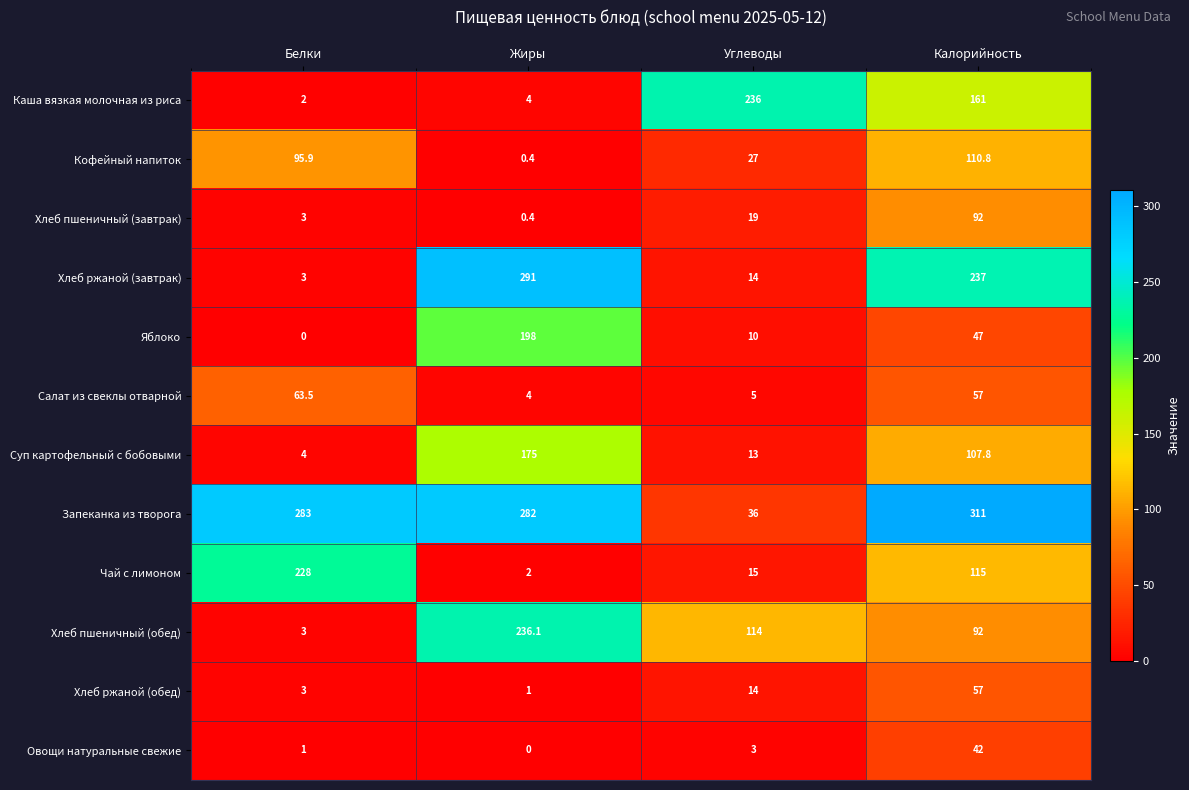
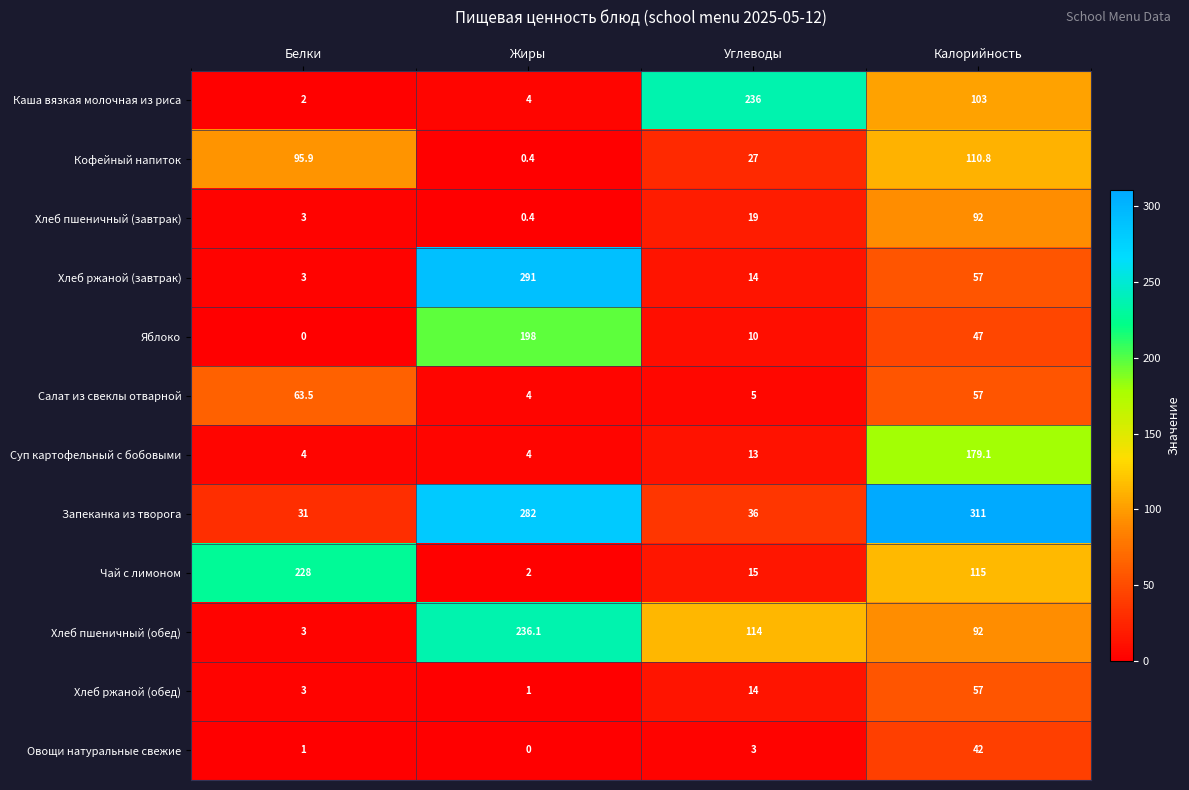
  {
    "Каша вязкая молочная из риса": {
      "Белки": 2,
      "Жиры": 4,
      "Углеводы": 236,
-     "Калорийность": 161
+     "Калорийность": 103
    },
    "Кофейный напиток": {
      "Белки": 95.9,
      "Жиры": 0.4,
      "Углеводы": 27,
      "Калорийность": 110.8
    },
    "Хлеб пшеничный (завтрак)": {
      "Белки": 3,
      "Жиры": 0.4,
      "Углеводы": 19,
      "Калорийность": 92
    },
    "Хлеб ржаной (завтрак)": {
      "Белки": 3,
      "Жиры": 291,
      "Углеводы": 14,
-     "Калорийность": 237
+     "Калорийность": 57
    },
    "Яблоко": {
      "Белки": 0,
      "Жиры": 198,
      "Углеводы": 10,
      "Калорийность": 47
    },
    "Салат из свеклы отварной": {
      "Белки": 63.5,
      "Жиры": 4,
      "Углеводы": 5,
      "Калорийность": 57
    },
    "Суп картофельный с бобовыми": {
      "Белки": 4,
-     "Жиры": 175,
+     "Жиры": 4,
      "Углеводы": 13,
-     "Калорийность": 107.8
+     "Калорийность": 179.1
    },
    "Запеканка из творога": {
-     "Белки": 283,
+     "Белки": 31,
      "Жиры": 282,
      "Углеводы": 36,
      "Калорийность": 311
    },
    "Чай с лимоном": {
      "Белки": 228,
      "Жиры": 2,
      "Углеводы": 15,
      "Калорийность": 115
    },
    "Хлеб пшеничный (обед)": {
      "Белки": 3,
      "Жиры": 236.1,
      "Углеводы": 114,
      "Калорийность": 92
    },
    "Хлеб ржаной (обед)": {
      "Белки": 3,
      "Жиры": 1,
      "Углеводы": 14,
      "Калорийность": 57
    },
    "Овощи натуральные свежие": {
      "Белки": 1,
      "Жиры": 0,
      "Углеводы": 3,
      "Калорийность": 42
    }
  }
